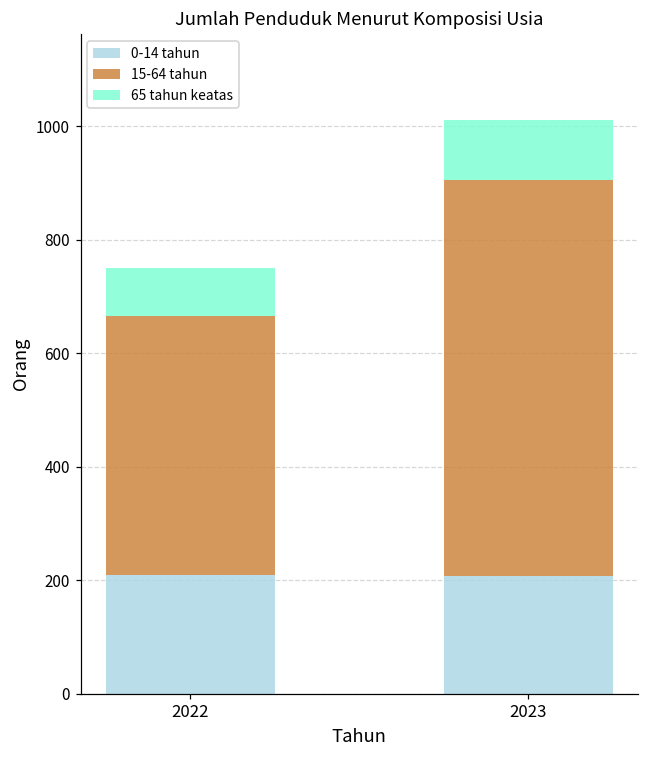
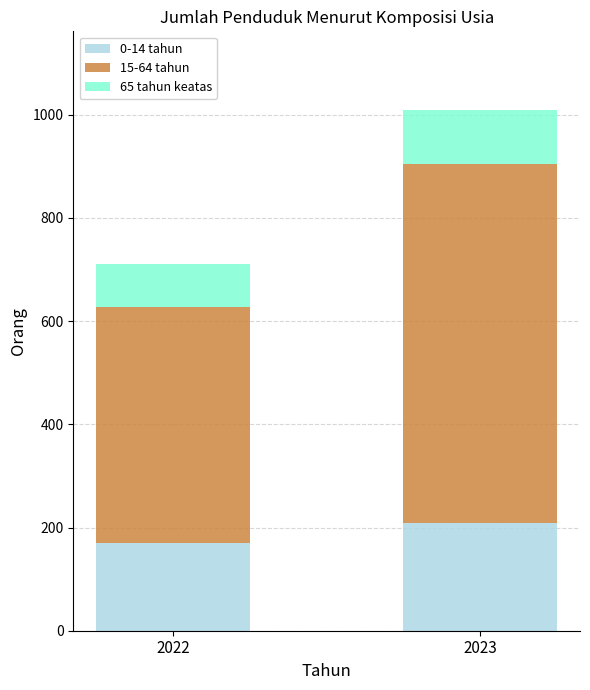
  {
    "0-14 tahun": {
-     "2022": 210,
+     "2022": 170,
      "2023": 210
    },
    "15-64 tahun": {
      "2022": 460,
      "2023": 700
    },
    "65 tahun keatas": {
      "2022": 80,
      "2023": 110
    }
  }
